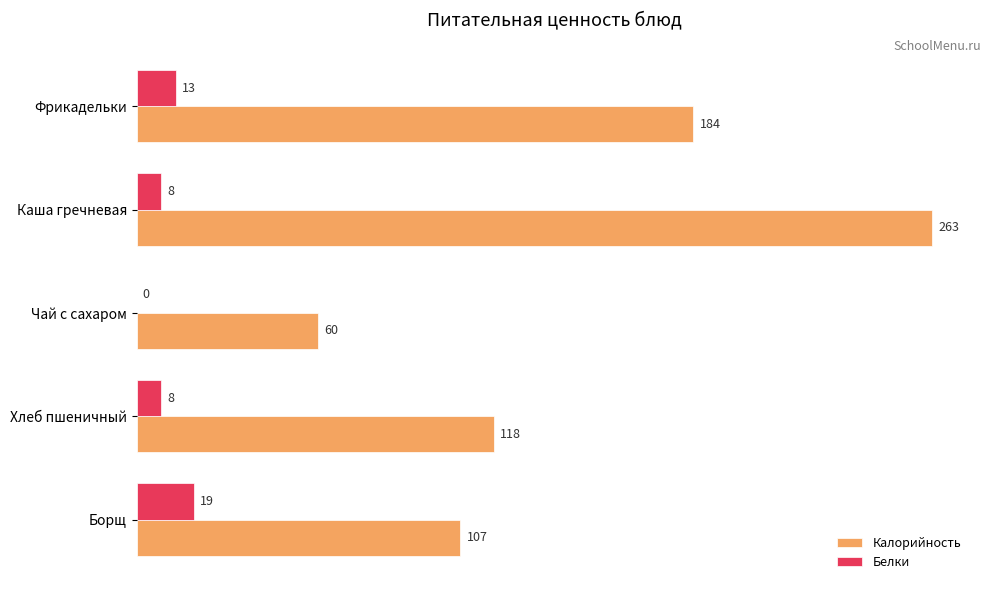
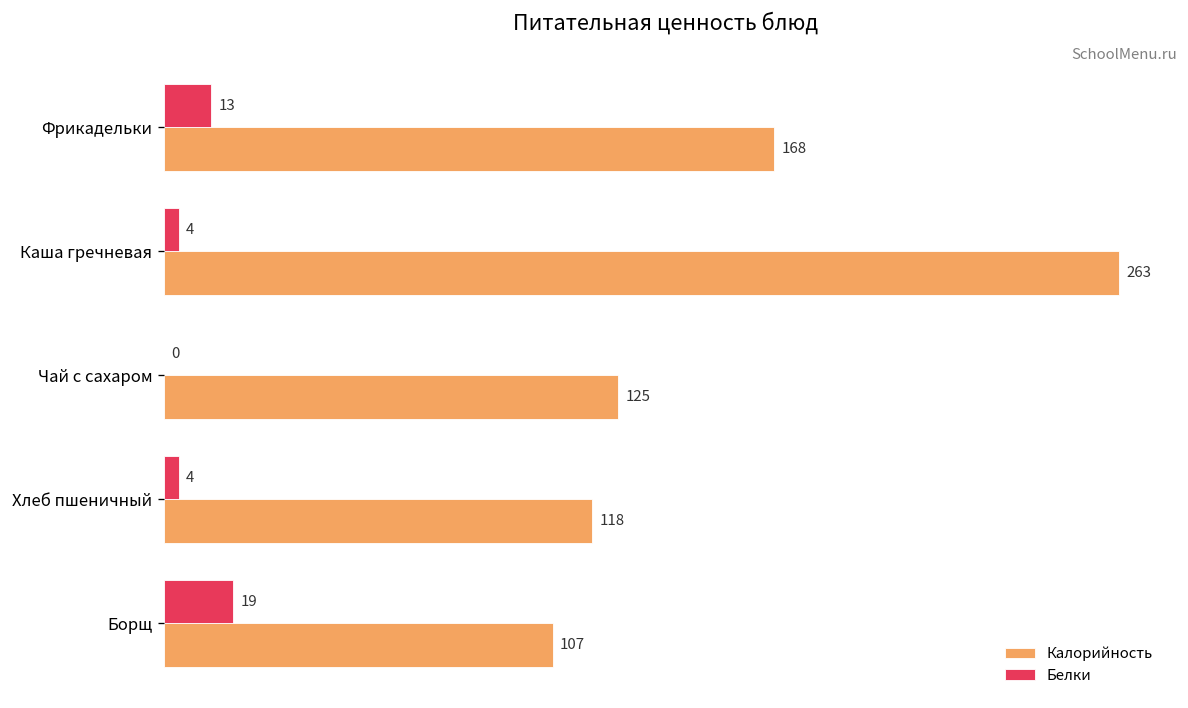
  {
    "Калорийность": {
-     "Фрикадельки": 184,
+     "Фрикадельки": 168,
      "Каша гречневая": 263,
-     "Чай с сахаром": 60,
+     "Чай с сахаром": 125,
      "Хлеб пшеничный": 118,
      "Борщ": 107
    },
    "Белки": {
      "Фрикадельки": 13,
-     "Каша гречневая": 8,
+     "Каша гречневая": 4,
      "Чай с сахаром": 0,
-     "Хлеб пшеничный": 8,
+     "Хлеб пшеничный": 4,
      "Борщ": 19
    }
  }
